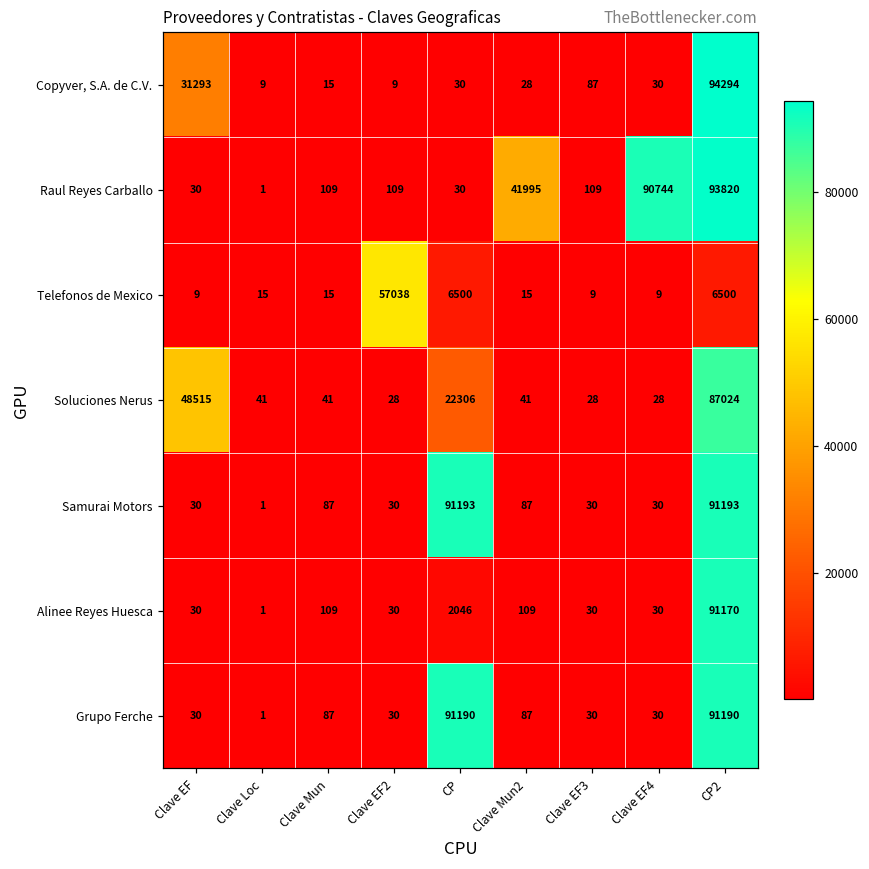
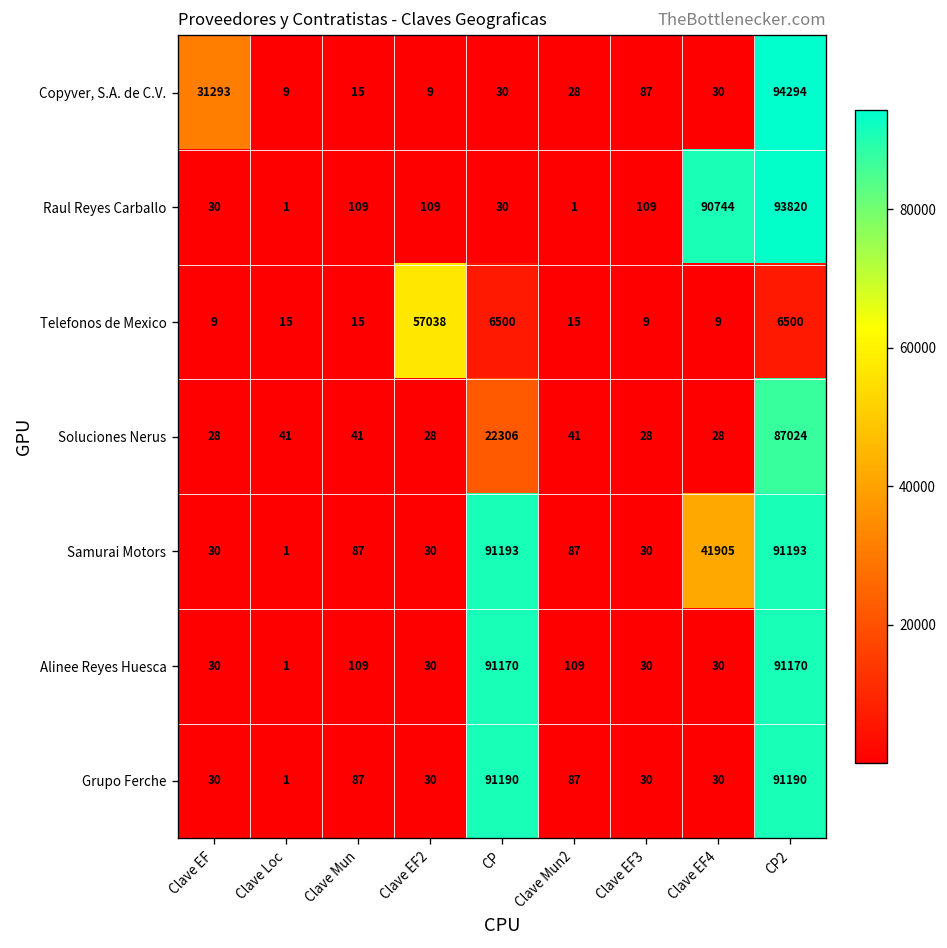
  {
    "Copyver, S.A. de C.V.": {
      "Clave EF": 31293,
      "Clave Loc": 9,
      "Clave Mun": 15,
      "Clave EF2": 9,
      "CP": 30,
      "Clave Mun2": 28,
      "Clave EF3": 87,
      "Clave EF4": 30,
      "CP2": 94294
    },
    "Raul Reyes Carballo": {
      "Clave EF": 30,
      "Clave Loc": 1,
      "Clave Mun": 109,
      "Clave EF2": 109,
      "CP": 30,
-     "Clave Mun2": 41995,
+     "Clave Mun2": 1,
      "Clave EF3": 109,
      "Clave EF4": 90744,
      "CP2": 93820
    },
    "Telefonos de Mexico": {
      "Clave EF": 9,
      "Clave Loc": 15,
      "Clave Mun": 15,
      "Clave EF2": 57038,
      "CP": 6500,
      "Clave Mun2": 15,
      "Clave EF3": 9,
      "Clave EF4": 9,
      "CP2": 6500
    },
    "Soluciones Nerus": {
-     "Clave EF": 48515,
+     "Clave EF": 28,
      "Clave Loc": 41,
      "Clave Mun": 41,
      "Clave EF2": 28,
      "CP": 22306,
      "Clave Mun2": 41,
      "Clave EF3": 28,
      "Clave EF4": 28,
      "CP2": 87024
    },
    "Samurai Motors": {
      "Clave EF": 30,
      "Clave Loc": 1,
      "Clave Mun": 87,
      "Clave EF2": 30,
      "CP": 91193,
      "Clave Mun2": 87,
      "Clave EF3": 30,
-     "Clave EF4": 30,
+     "Clave EF4": 41905,
      "CP2": 91193
    },
    "Alinee Reyes Huesca": {
      "Clave EF": 30,
      "Clave Loc": 1,
      "Clave Mun": 109,
      "Clave EF2": 30,
-     "CP": 2046,
+     "CP": 91170,
      "Clave Mun2": 109,
      "Clave EF3": 30,
      "Clave EF4": 30,
      "CP2": 91170
    },
    "Grupo Ferche": {
      "Clave EF": 30,
      "Clave Loc": 1,
      "Clave Mun": 87,
      "Clave EF2": 30,
      "CP": 91190,
      "Clave Mun2": 87,
      "Clave EF3": 30,
      "Clave EF4": 30,
      "CP2": 91190
    }
  }
